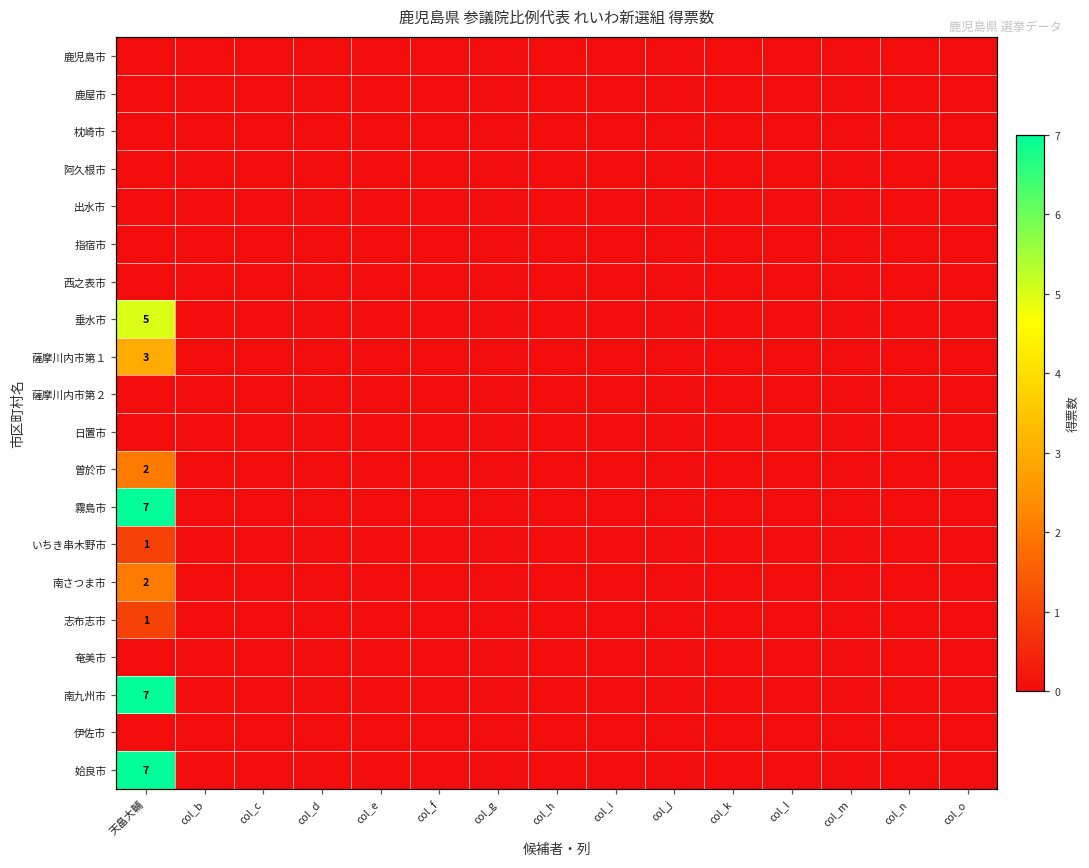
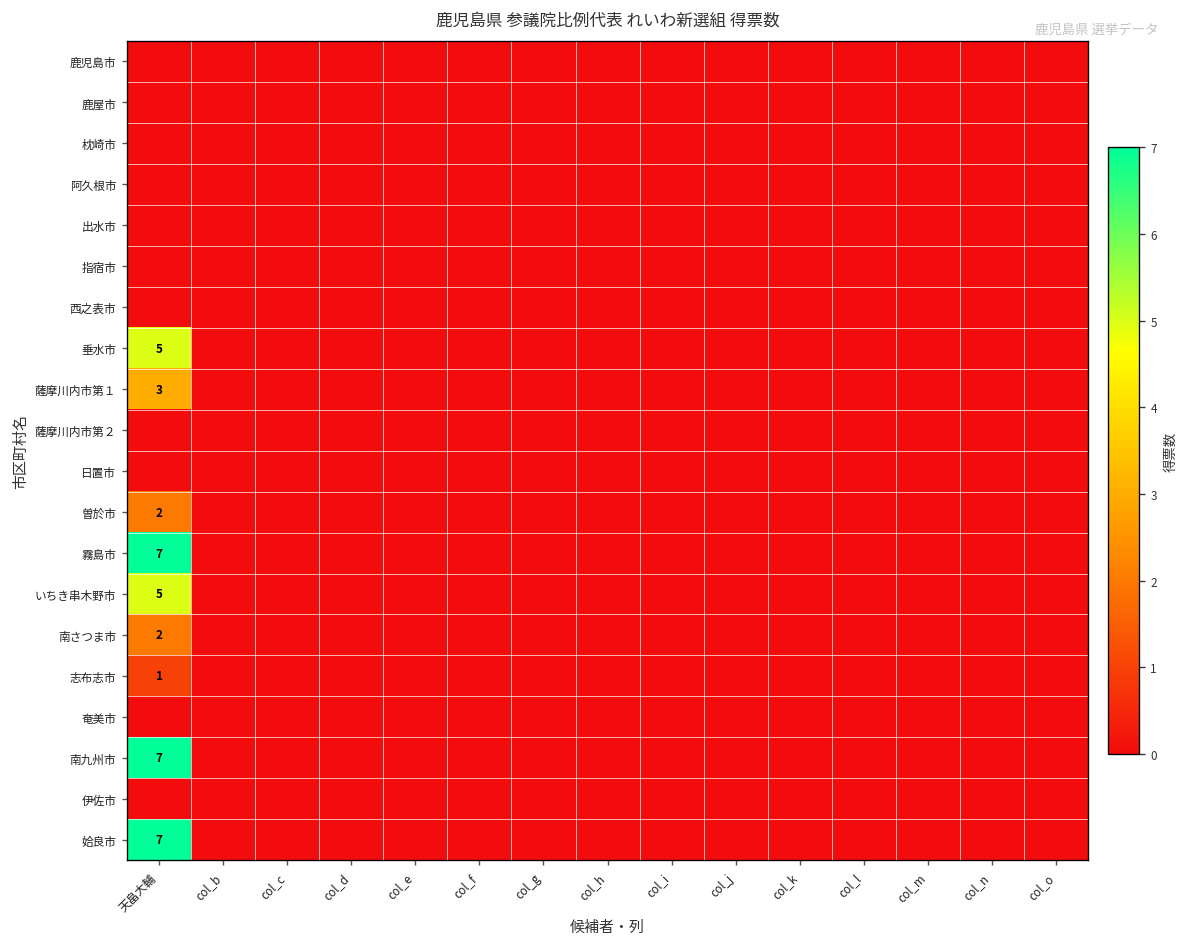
  {
    "垂水市": {
      "天畠大輔": 5
    },
    "薩摩川内市第１": {
      "天畠大輔": 3
    },
    "曽於市": {
      "天畠大輔": 2
    },
    "霧島市": {
      "天畠大輔": 7
    },
    "いちき串木野市": {
-     "天畠大輔": 1
+     "天畠大輔": 5
    },
    "南さつま市": {
      "天畠大輔": 2
    },
    "志布志市": {
      "天畠大輔": 1
    },
    "南九州市": {
      "天畠大輔": 7
    },
    "姶良市": {
      "天畠大輔": 7
    }
  }
